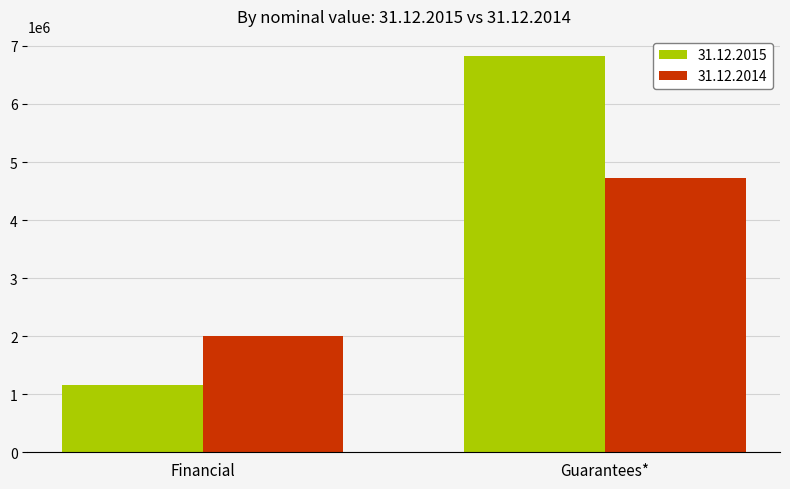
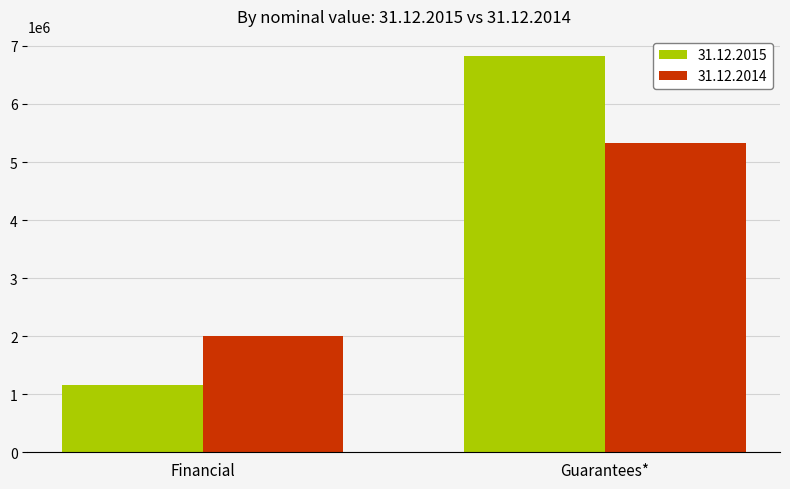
  {
    "31.12.2015": {
      "Financial": 1200000,
      "Guarantees*": 6800000
    },
    "31.12.2014": {
      "Financial": 2000000,
-     "Guarantees*": 4700000
+     "Guarantees*": 5300000
    }
  }
